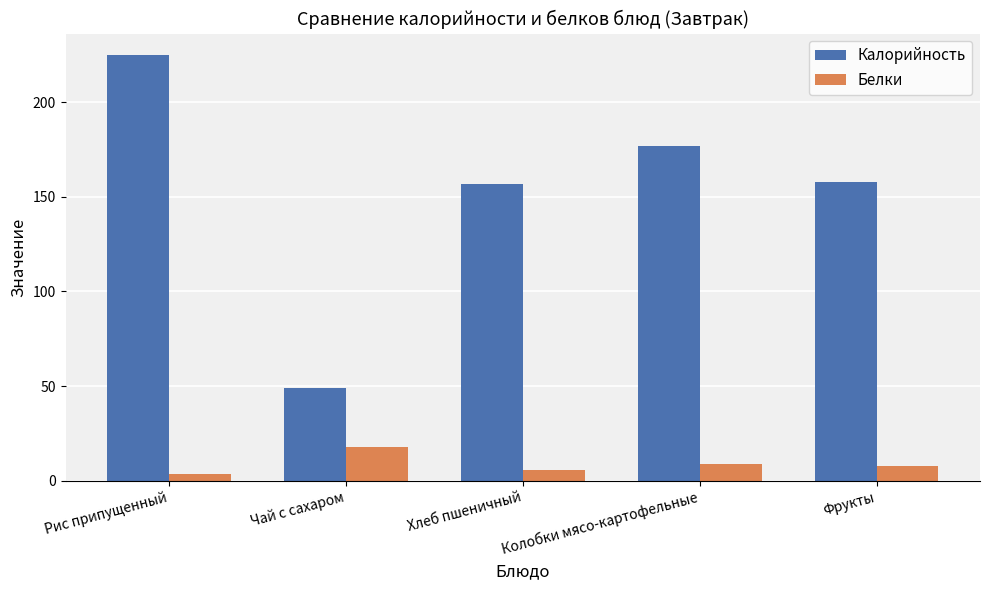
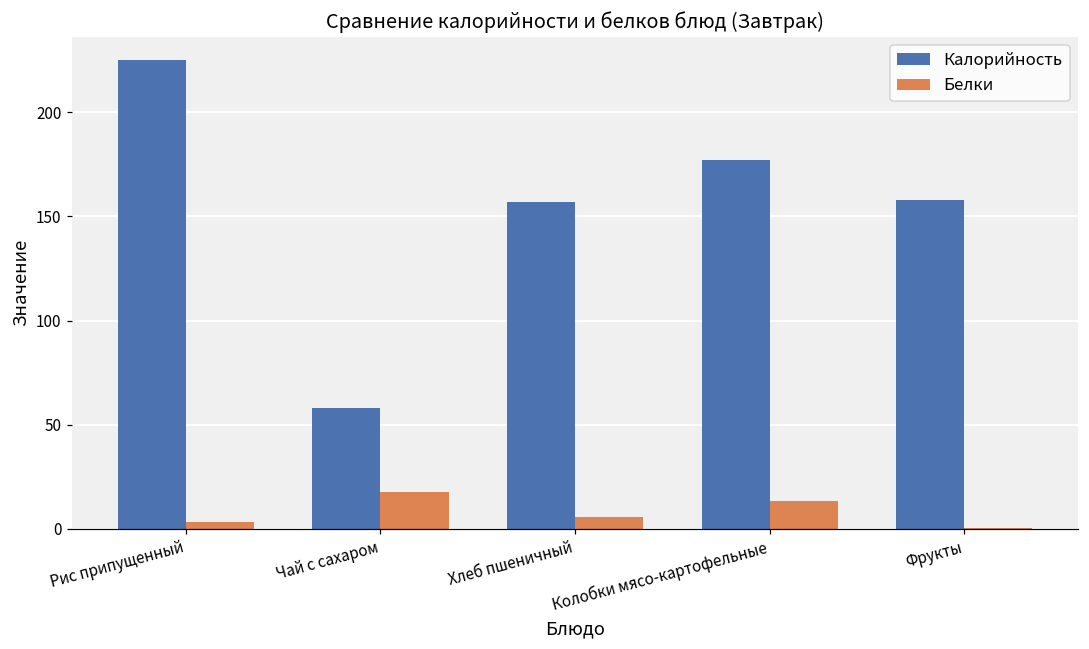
  {
    "Калорийность": {
      "Рис припущенный": 225,
-     "Чай с сахаром": 49,
+     "Чай с сахаром": 58,
      "Хлеб пшеничный": 157,
      "Колобки мясо-картофельные": 177,
      "Фрукты": 158
    },
    "Белки": {
      "Рис припущенный": 3,
      "Чай с сахаром": 18,
      "Хлеб пшеничный": 5,
-     "Колобки мясо-картофельные": 9,
-     "Фрукты": 8
+     "Колобки мясо-картофельные": 13,
+     "Фрукты": 0
    }
  }
